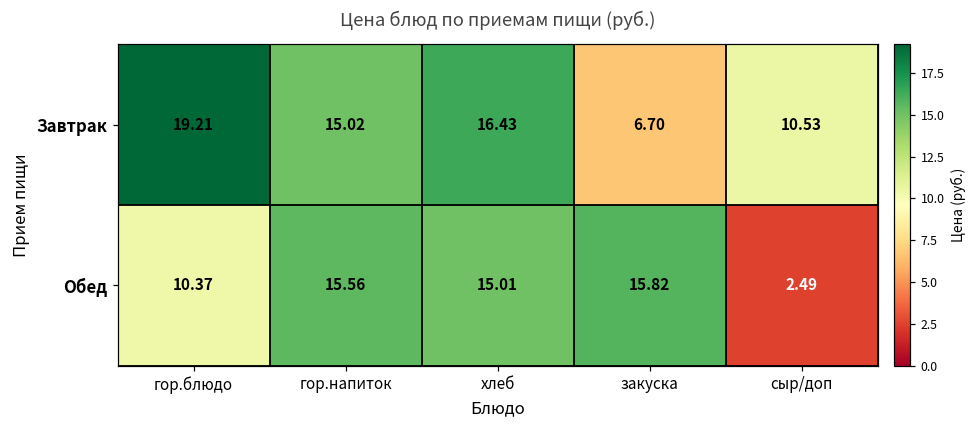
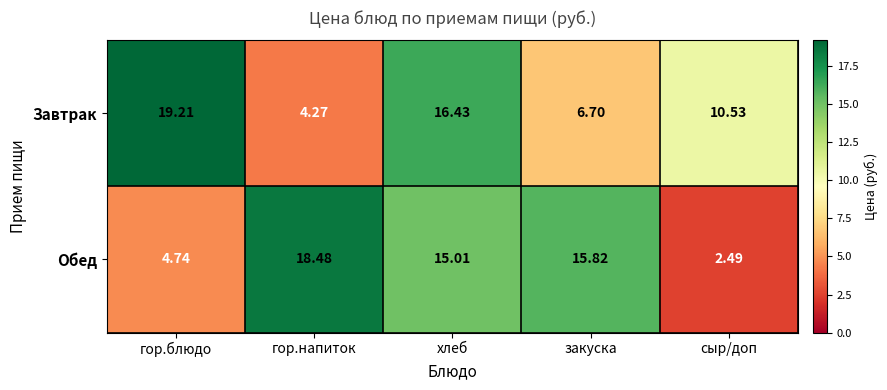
  {
    "Завтрак": {
      "гор.блюдо": 19.21,
-     "гор.напиток": 15.02,
+     "гор.напиток": 4.27,
      "хлеб": 16.43,
      "закуска": 6.70,
      "сыр/доп": 10.53
    },
    "Обед": {
-     "гор.блюдо": 10.37,
-     "гор.напиток": 15.56,
+     "гор.блюдо": 4.74,
+     "гор.напиток": 18.48,
      "хлеб": 15.01,
      "закуска": 15.82,
      "сыр/доп": 2.49
    }
  }
